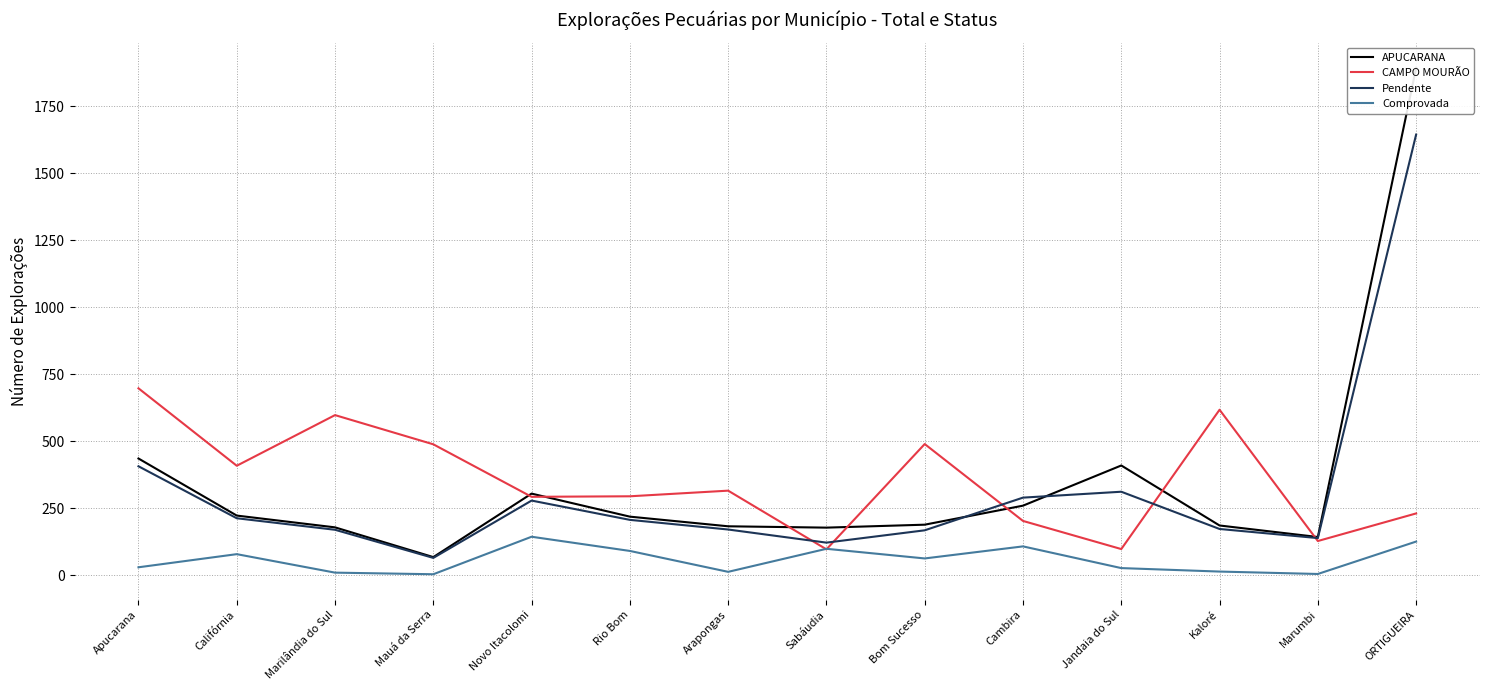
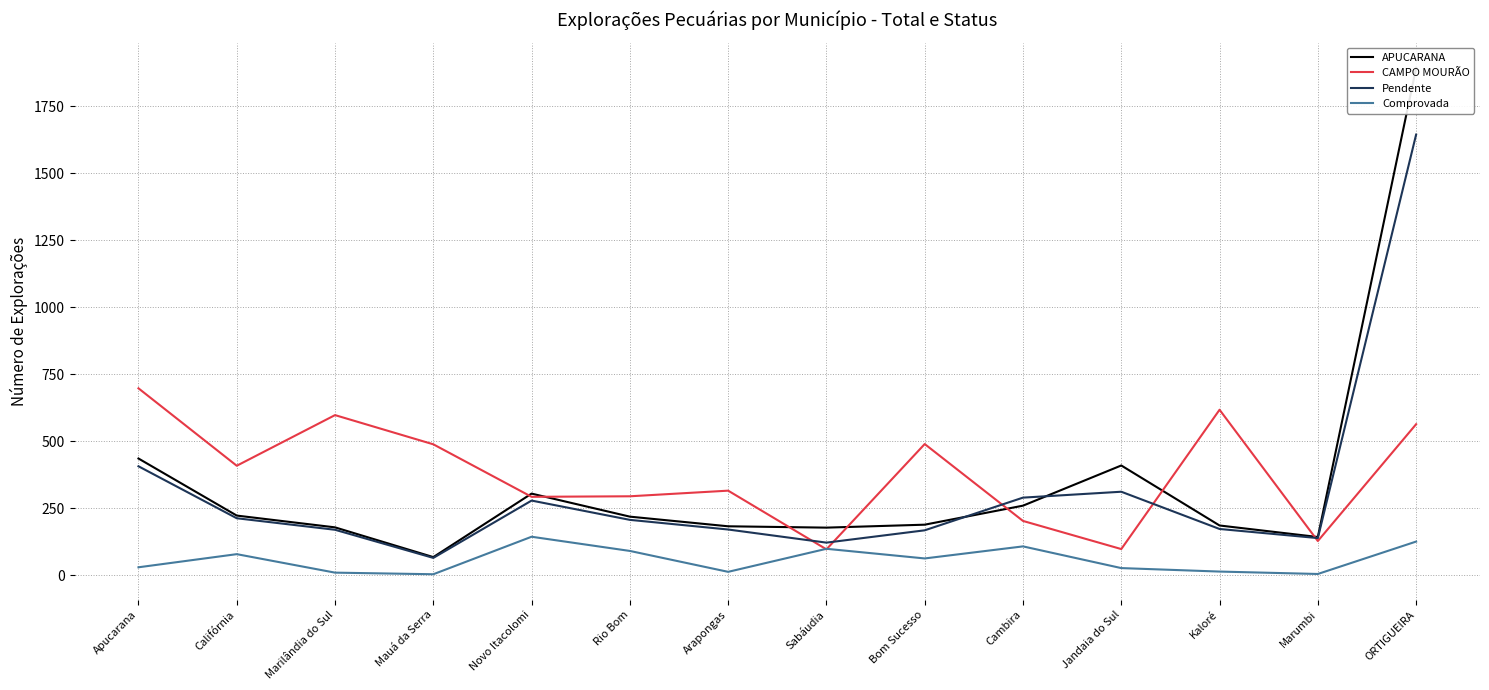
  {
    "APUCARANA": {
      "Apucarana": 440,
      "Califórnia": 220,
      "Novo Itacolomi": 300,
      "Rio Bom": 220,
      "Arapongas": 180,
      "Sabáudia": 180,
      "Bom Sucesso": 190,
      "Cambira": 260,
      "Jandaia do Sul": 410,
      "Kaloré": 190
    },
    "CAMPO MOURÃO": {
      "Apucarana": 700,
      "Califórnia": 410,
      "Marilândia do Sul": 600,
      "Mauá da Serra": 490,
      "Novo Itacolomi": 290,
      "Rio Bom": 290,
      "Arapongas": 320,
      "Bom Sucesso": 490,
      "Cambira": 200,
      "Jandaia do Sul": 100,
      "Kaloré": 620,
      "Marumbi": 130,
-     "ORTIGUEIRA": 230
+     "ORTIGUEIRA": 560
    },
    "Pendente": {
      "Apucarana": 410,
      "Califórnia": 210,
      "Novo Itacolomi": 280,
      "Rio Bom": 210,
      "Arapongas": 170,
      "Sabáudia": 120,
      "Bom Sucesso": 170,
      "Cambira": 290,
      "Jandaia do Sul": 310,
      "Kaloré": 170,
      "ORTIGUEIRA": 1640
    },
    "Comprovada": {
      "Apucarana": 30,
      "Califórnia": 80,
      "Marilândia do Sul": 10,
      "Mauá da Serra": 0,
      "Novo Itacolomi": 140,
      "Rio Bom": 90,
      "Arapongas": 10,
      "Bom Sucesso": 60,
      "Cambira": 110,
      "Jandaia do Sul": 30,
      "Kaloré": 10,
      "Marumbi": 0,
      "ORTIGUEIRA": 130
    }
  }
